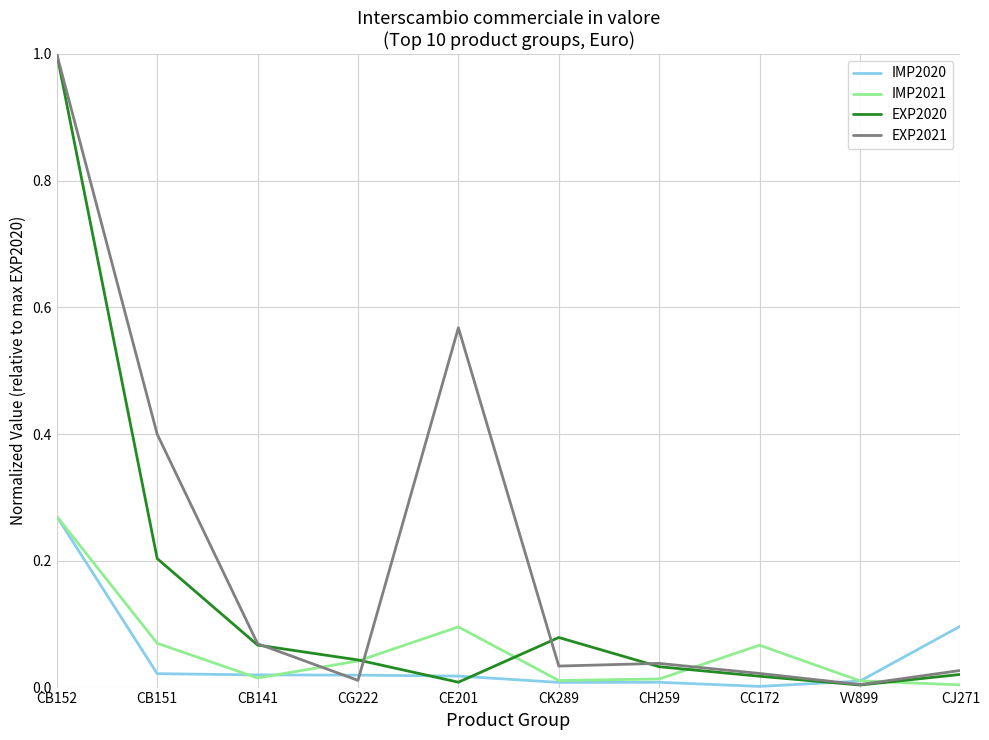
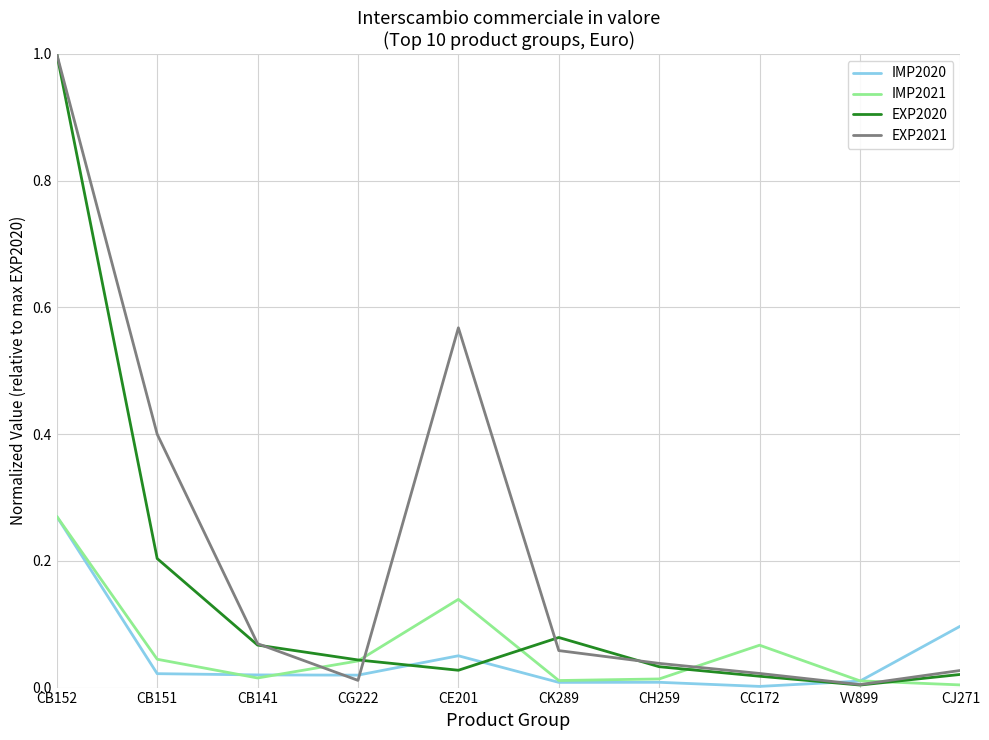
  {
    "IMP2020": {
      "CB151": 0.02,
      "CB141": 0.02,
      "CG222": 0.02,
-     "CE201": 0.02,
+     "CE201": 0.05,
      "CH259": 0.01,
      "CC172": 0.00,
      "CJ271": 0.10
    },
    "IMP2021": {
-     "CB151": 0.07,
+     "CB151": 0.04,
      "CB141": 0.02,
-     "CE201": 0.10,
+     "CE201": 0.14,
      "CH259": 0.01,
      "CC172": 0.07,
      "CJ271": 0.00
    },
    "EXP2020": {
      "CB151": 0.20,
-     "CE201": 0.01,
+     "CE201": 0.03,
      "CK289": 0.08,
      "CH259": 0.03,
      "CC172": 0.02,
      "CJ271": 0.02
    },
    "EXP2021": {
      "CB151": 0.40,
      "CG222": 0.01,
      "CE201": 0.57,
-     "CK289": 0.03,
+     "CK289": 0.06,
      "CH259": 0.04,
      "CC172": 0.02,
      "CJ271": 0.03
    }
  }
